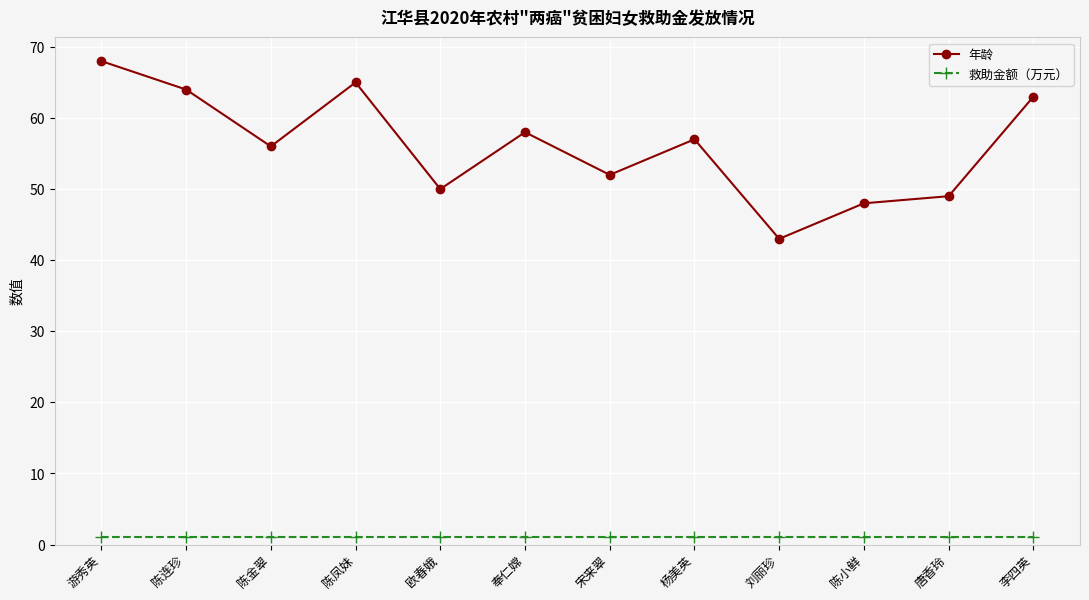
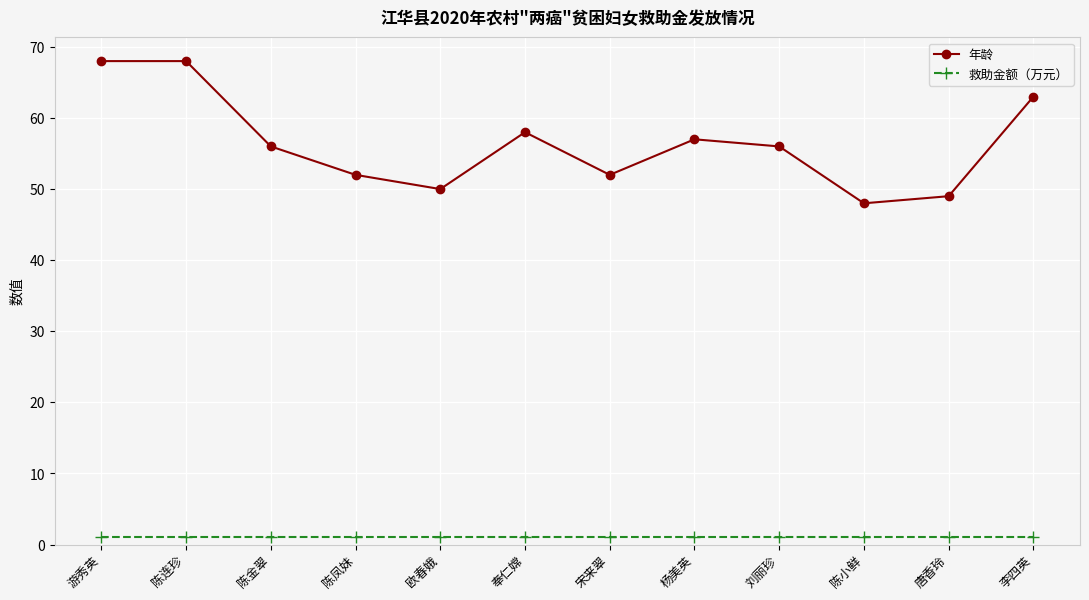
  {
    "年龄": {
      "游秀英": 68,
-     "陈连珍": 64,
+     "陈连珍": 68,
      "陈金翠": 56,
-     "陈凤妹": 65,
+     "陈凤妹": 52,
      "欧春娥": 50,
      "奉仁嫦": 58,
      "宋来翠": 52,
      "杨美英": 57,
-     "刘丽珍": 43,
+     "刘丽珍": 56,
      "陈小鲜": 48,
      "唐香玲": 49,
      "李四英": 63
    },
    "救助金额（万元）": {
      "游秀英": 1,
      "陈连珍": 1,
      "陈金翠": 1,
      "陈凤妹": 1,
      "欧春娥": 1,
      "奉仁嫦": 1,
      "宋来翠": 1,
      "杨美英": 1,
      "刘丽珍": 1,
      "陈小鲜": 1,
      "唐香玲": 1,
      "李四英": 1
    }
  }
